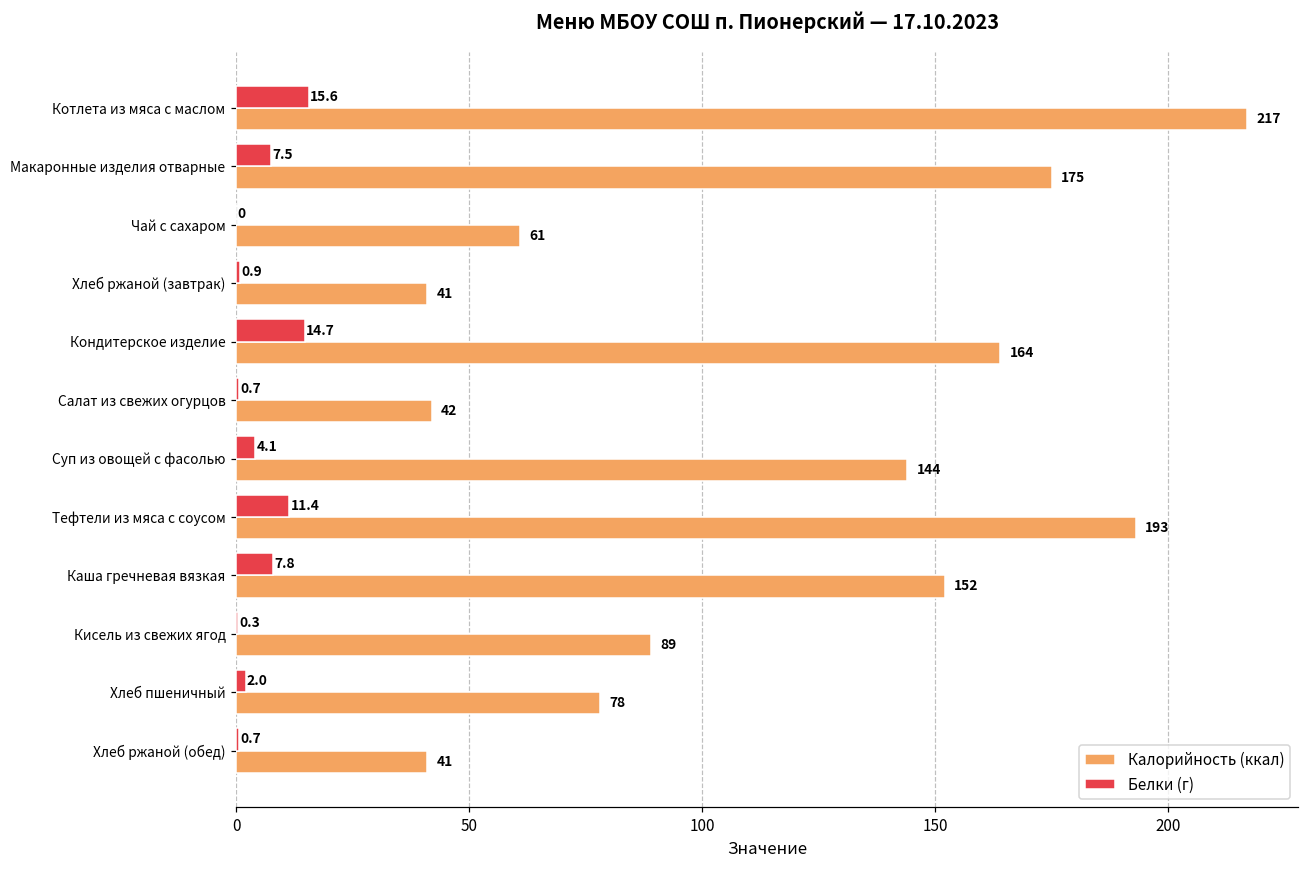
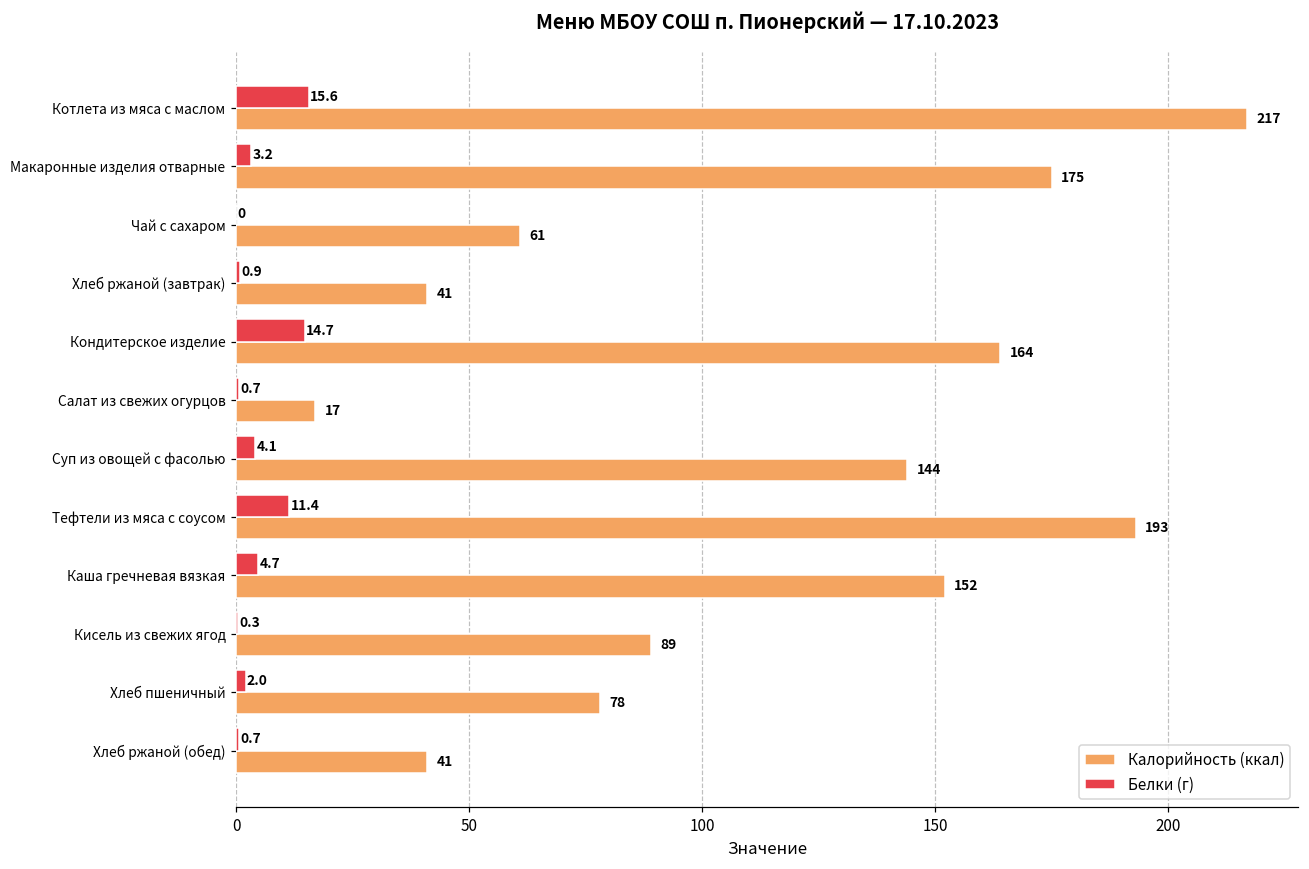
  {
    "Калорийность (ккал)": {
      "Котлета из мяса с маслом": 217,
      "Макаронные изделия отварные": 175,
      "Чай с сахаром": 61,
      "Хлеб ржаной (завтрак)": 41,
      "Кондитерское изделие": 164,
-     "Салат из свежих огурцов": 42,
+     "Салат из свежих огурцов": 17,
      "Суп из овощей с фасолью": 144,
      "Тефтели из мяса с соусом": 193,
      "Каша гречневая вязкая": 152,
      "Кисель из свежих ягод": 89,
      "Хлеб пшеничный": 78,
      "Хлеб ржаной (обед)": 41
    },
    "Белки (г)": {
      "Котлета из мяса с маслом": 15.6,
-     "Макаронные изделия отварные": 7.5,
+     "Макаронные изделия отварные": 3.2,
      "Чай с сахаром": 0,
      "Хлеб ржаной (завтрак)": 0.9,
      "Кондитерское изделие": 14.7,
      "Салат из свежих огурцов": 0.7,
      "Суп из овощей с фасолью": 4.1,
      "Тефтели из мяса с соусом": 11.4,
-     "Каша гречневая вязкая": 7.8,
+     "Каша гречневая вязкая": 4.7,
      "Кисель из свежих ягод": 0.3,
      "Хлеб пшеничный": 2.0,
      "Хлеб ржаной (обед)": 0.7
    }
  }
